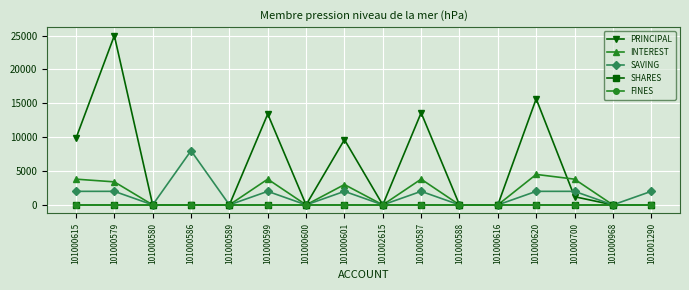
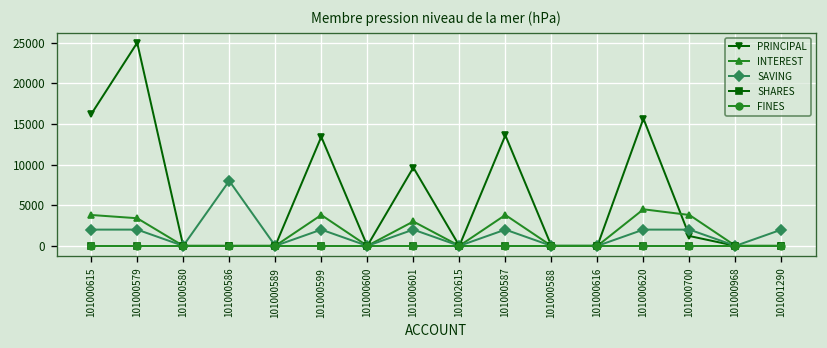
  {
    "PRINCIPAL": {
-     "101000615": 10000,
+     "101000615": 16000,
      "101000579": 25000,
      "101000599": 13000,
      "101000601": 10000,
      "101000587": 14000,
      "101000620": 16000,
      "101000700": 1000
    }
  }
